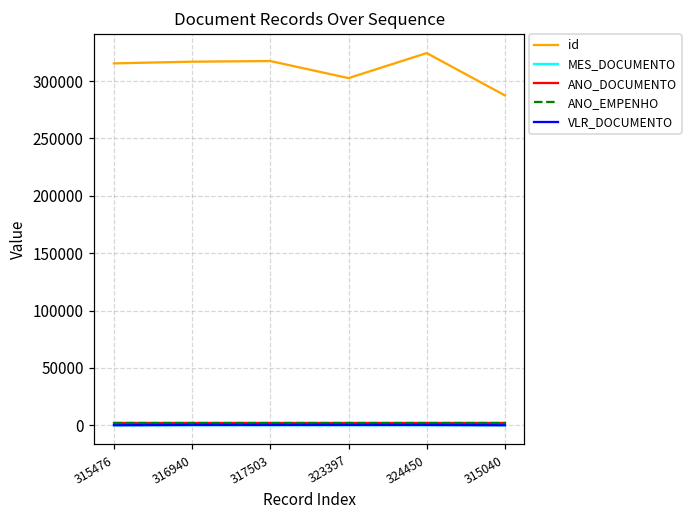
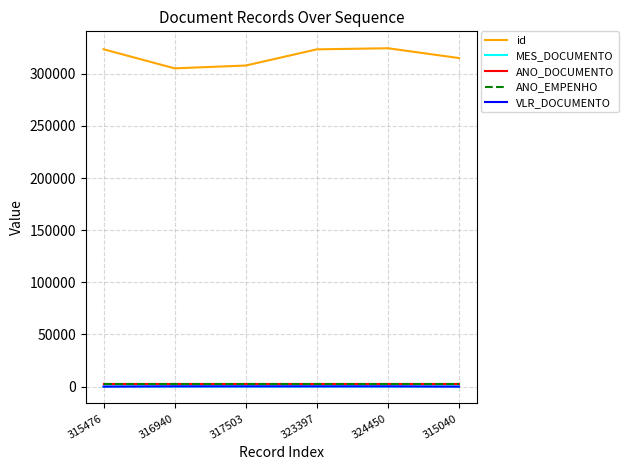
  {
    "id": {
-     "315476": 315000,
-     "316940": 317000,
-     "317503": 318000,
-     "323397": 303000,
+     "315476": 323000,
+     "316940": 305000,
+     "317503": 308000,
+     "323397": 323000,
      "324450": 324000,
-     "315040": 288000
+     "315040": 315000
    }
  }
